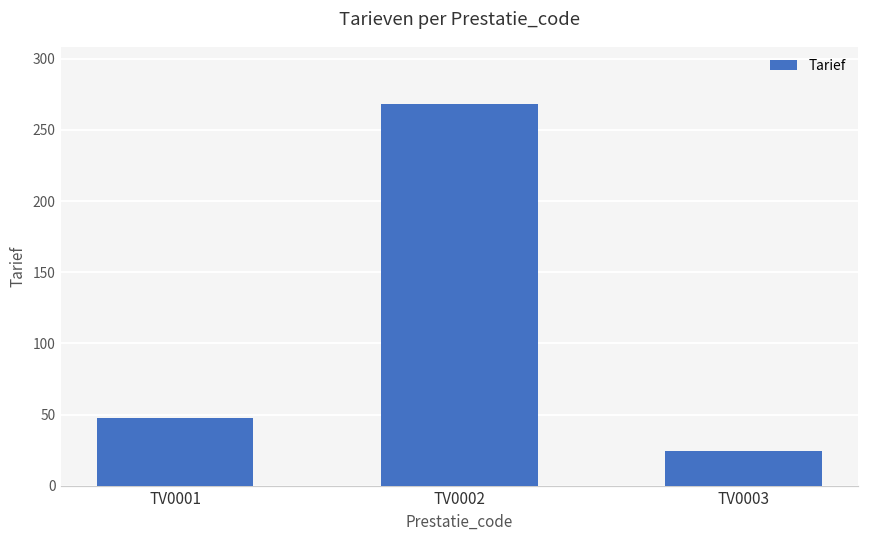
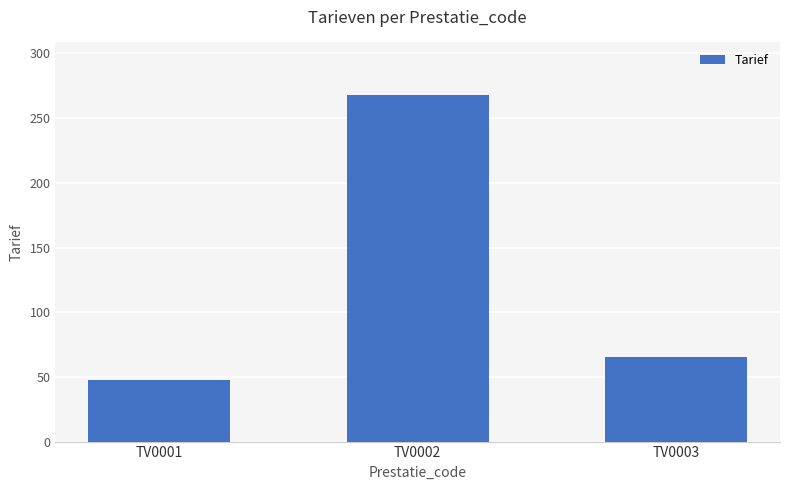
  {
    "TV0001": 48,
    "TV0002": 268,
-   "TV0003": 25
+   "TV0003": 65
  }
